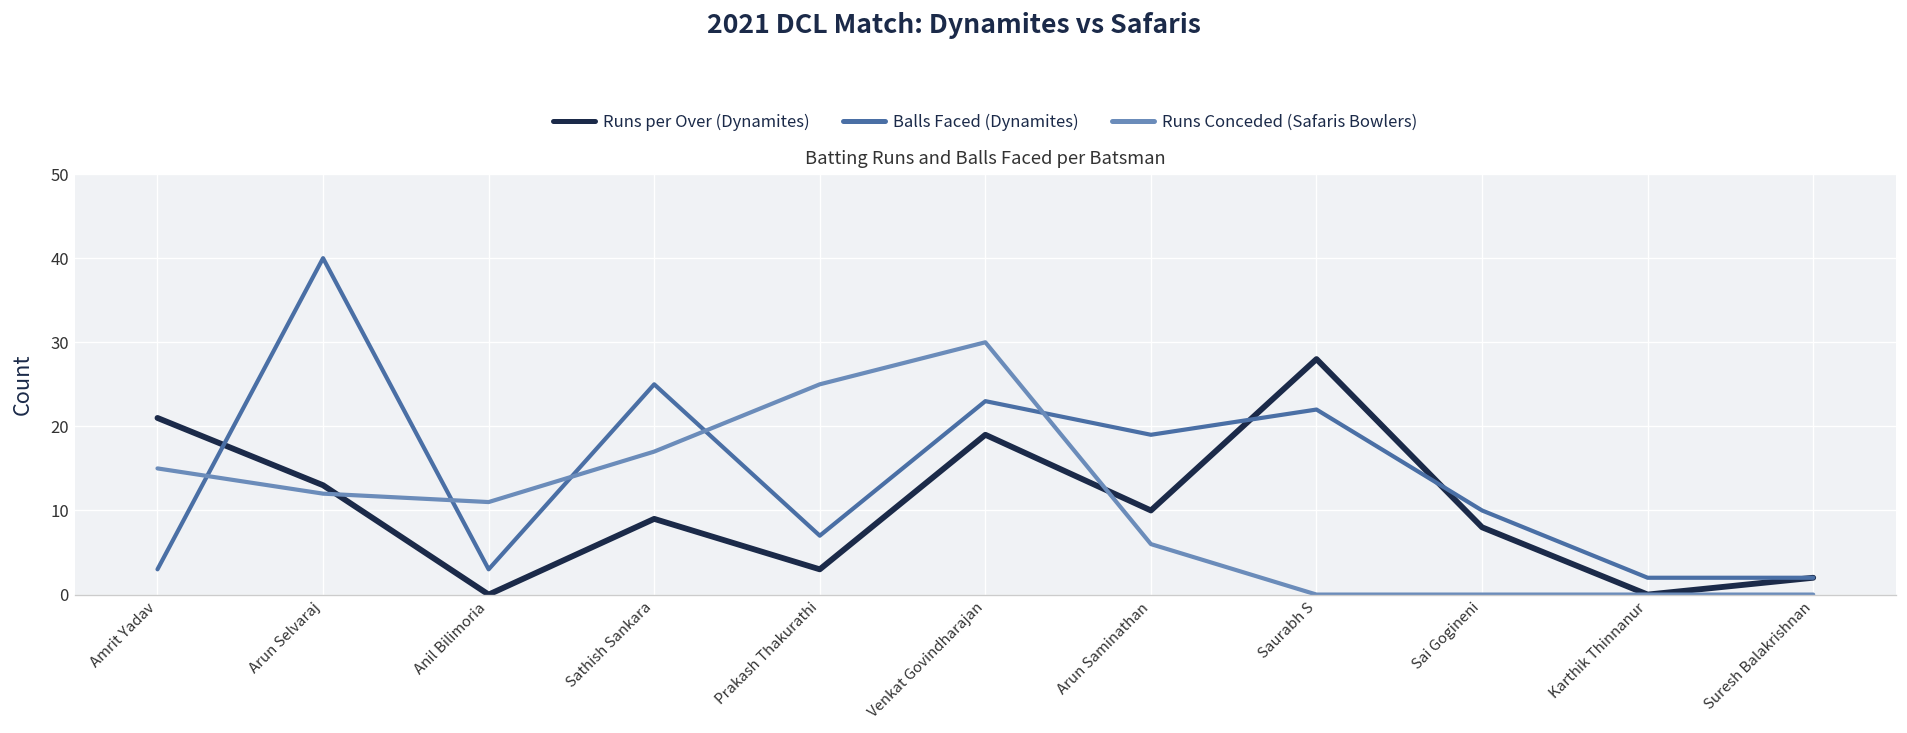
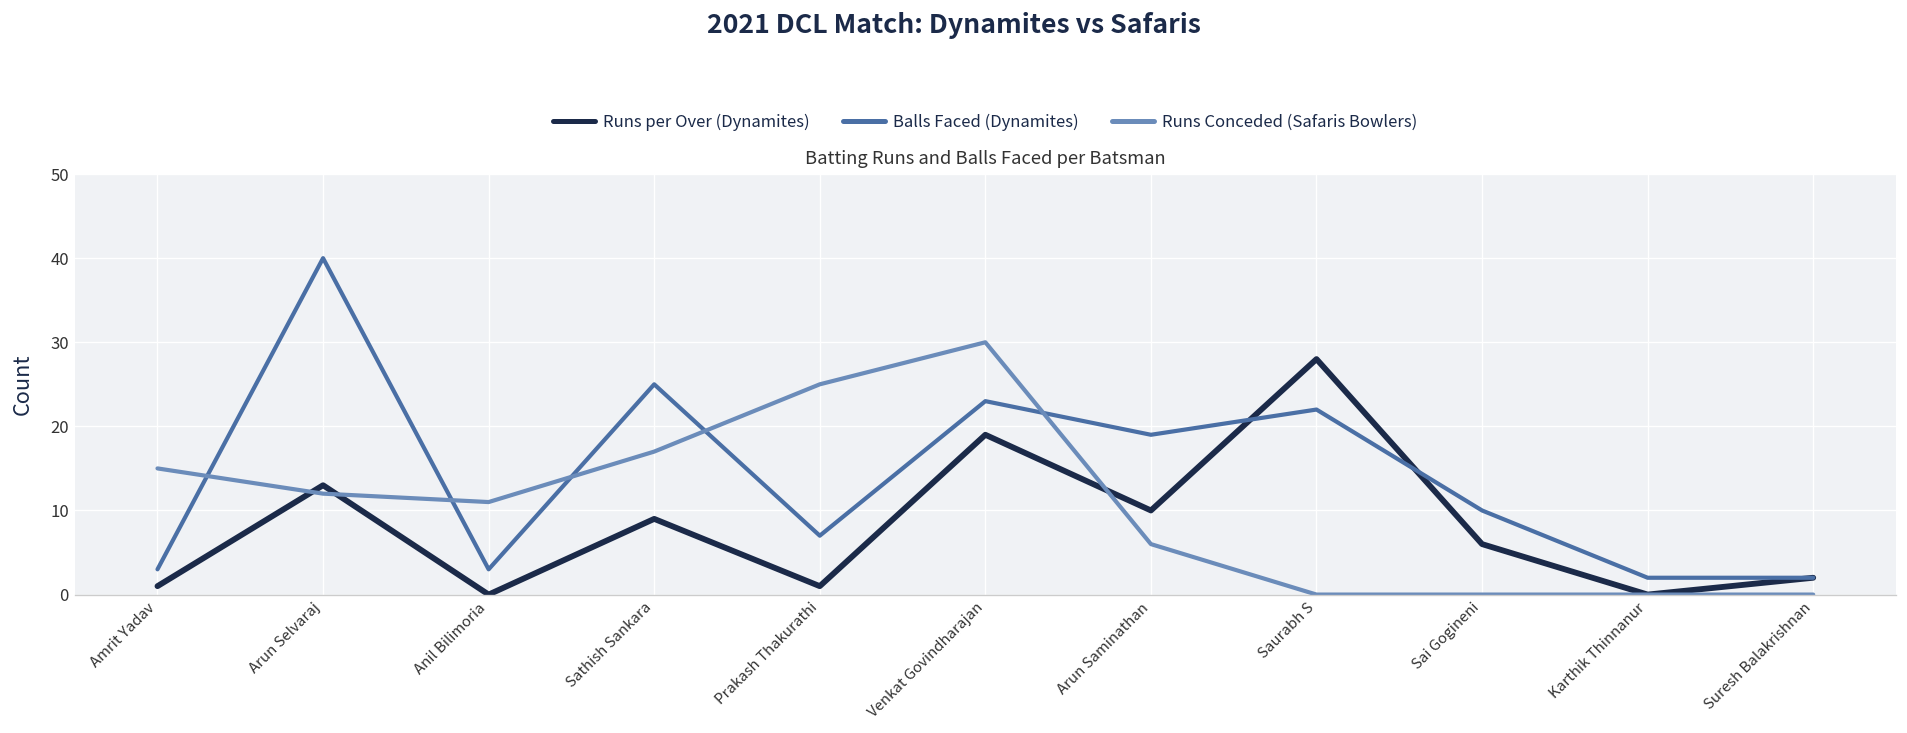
  {
    "Runs per Over (Dynamites)": {
-     "Amrit Yadav": 21,
+     "Amrit Yadav": 1,
      "Arun Selvaraj": 13,
      "Anil Bilimoria": 0,
      "Sathish Sankara": 9,
-     "Prakash Thakurathi": 3,
+     "Prakash Thakurathi": 1,
      "Venkat Govindharajan": 19,
      "Arun Saminathan": 10,
      "Saurabh S": 28,
-     "Sai Gogineni": 8
+     "Sai Gogineni": 6
    }
  }
